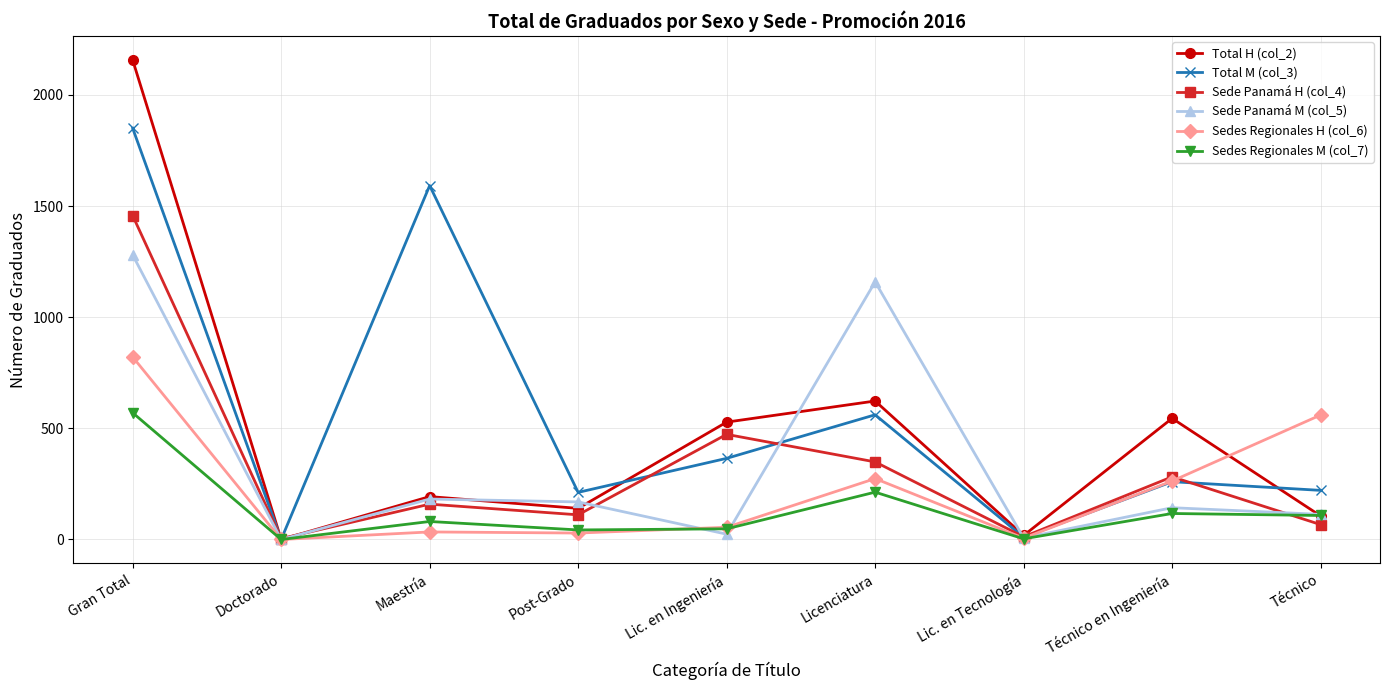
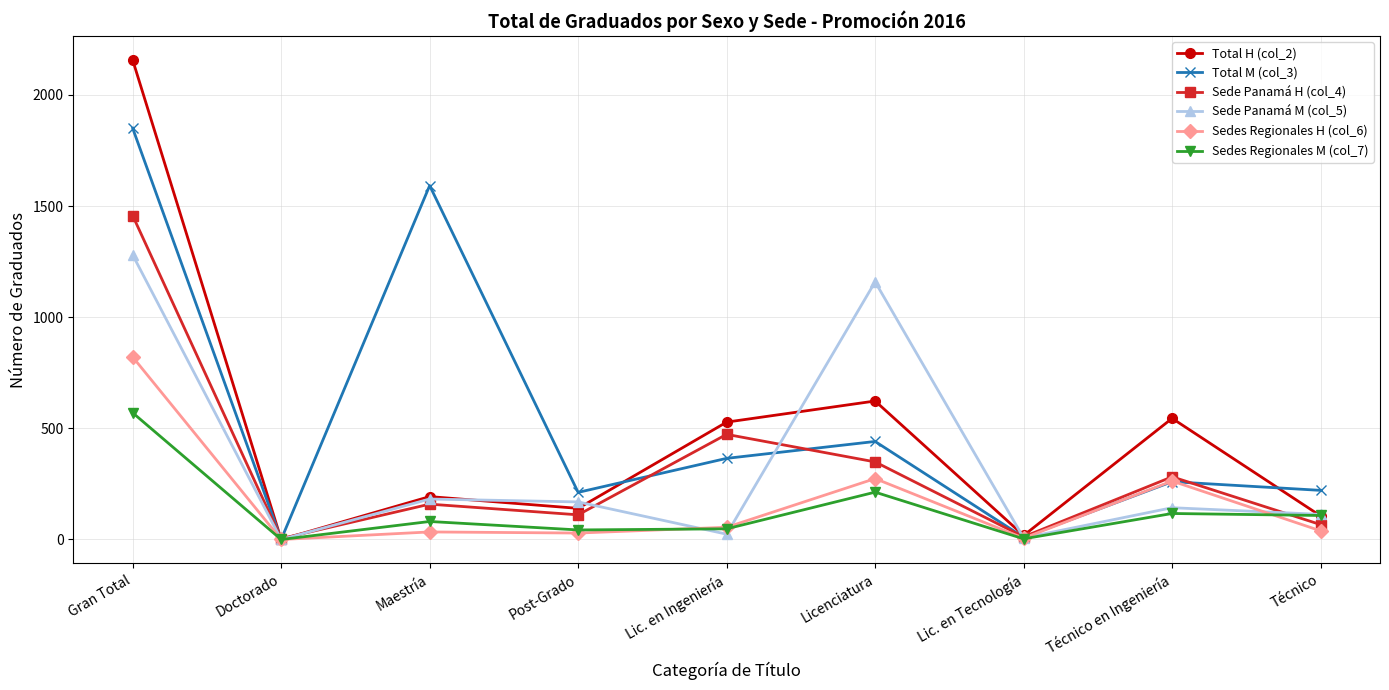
  {
    "Total M (col_3)": {
      "Gran Total": 1850,
      "Maestría": 1590,
      "Post-Grado": 210,
      "Lic. en Ingeniería": 370,
-     "Licenciatura": 560,
+     "Licenciatura": 440,
      "Técnico": 220
    },
    "Sede Panamá M (col_5)": {
      "Gran Total": 1280,
      "Post-Grado": 170,
      "Lic. en Ingeniería": 20,
      "Licenciatura": 1160,
      "Técnico en Ingeniería": 140
    },
    "Sedes Regionales H (col_6)": {
      "Gran Total": 820,
      "Maestría": 30,
      "Post-Grado": 30,
      "Licenciatura": 270,
-     "Técnico": 560
+     "Técnico": 40
    },
    "Sedes Regionales M (col_7)": {
      "Gran Total": 570,
      "Maestría": 80,
      "Post-Grado": 40,
      "Licenciatura": 210,
      "Técnico en Ingeniería": 120
    }
  }
